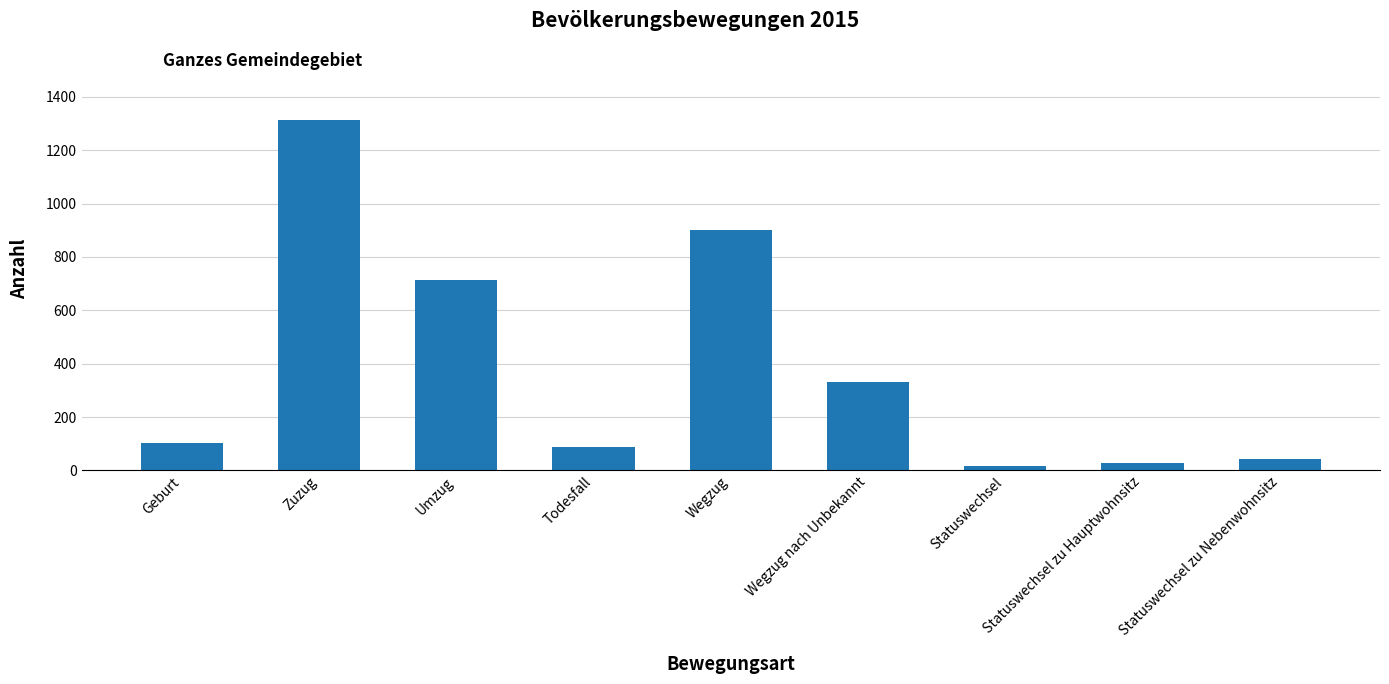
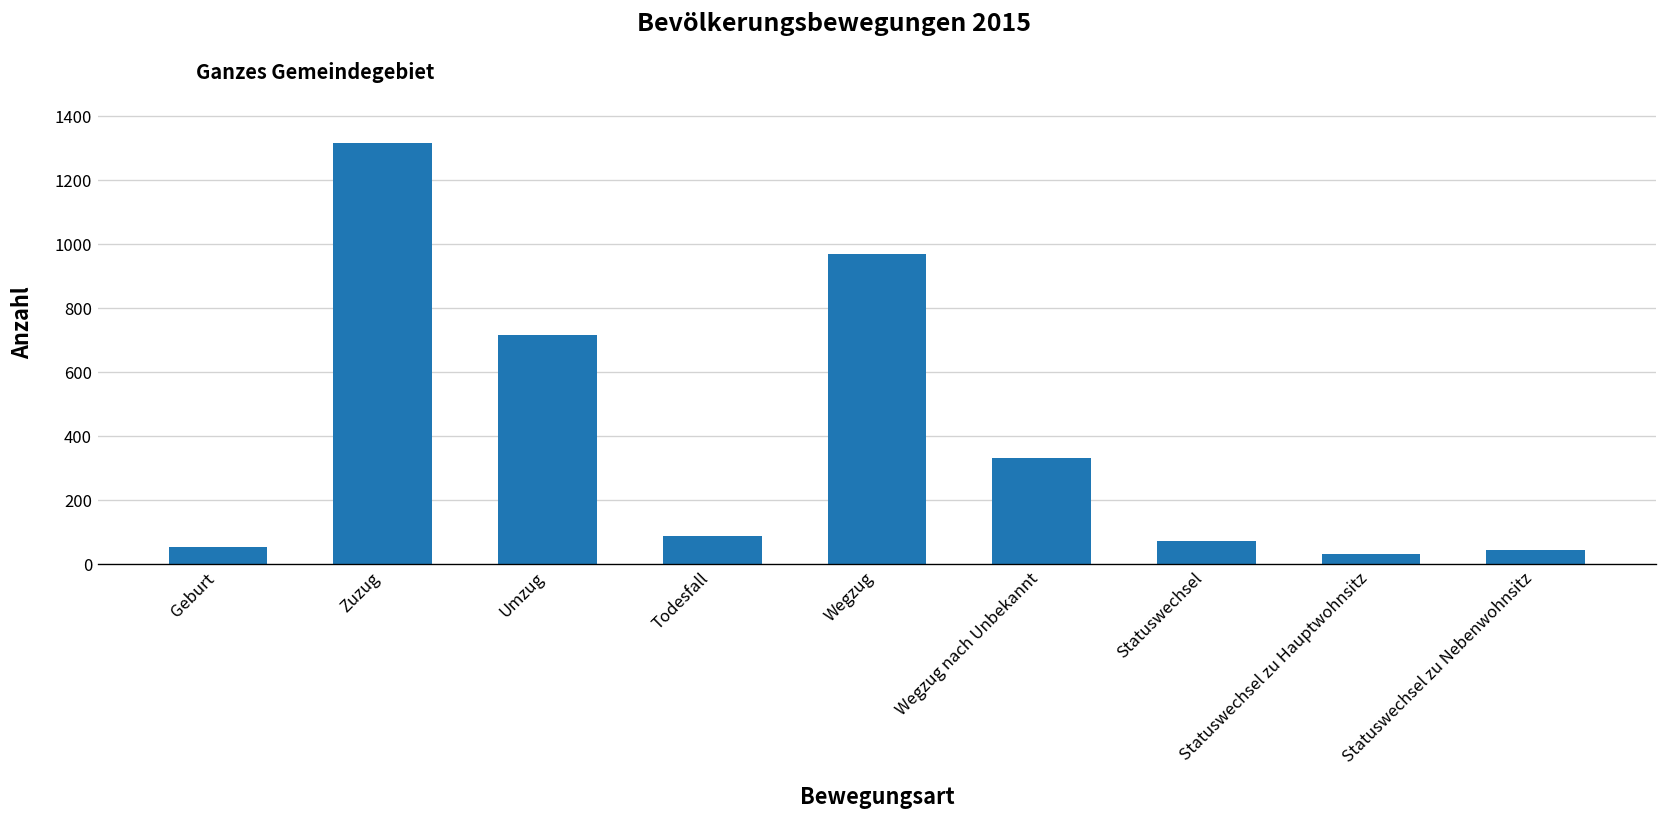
  {
-   "Geburt": 100,
+   "Geburt": 50,
    "Zuzug": 1320,
    "Umzug": 710,
    "Todesfall": 90,
-   "Wegzug": 900,
+   "Wegzug": 970,
    "Wegzug nach Unbekannt": 330,
-   "Statuswechsel": 20,
+   "Statuswechsel": 70,
    "Statuswechsel zu Hauptwohnsitz": 30,
    "Statuswechsel zu Nebenwohnsitz": 40
  }
